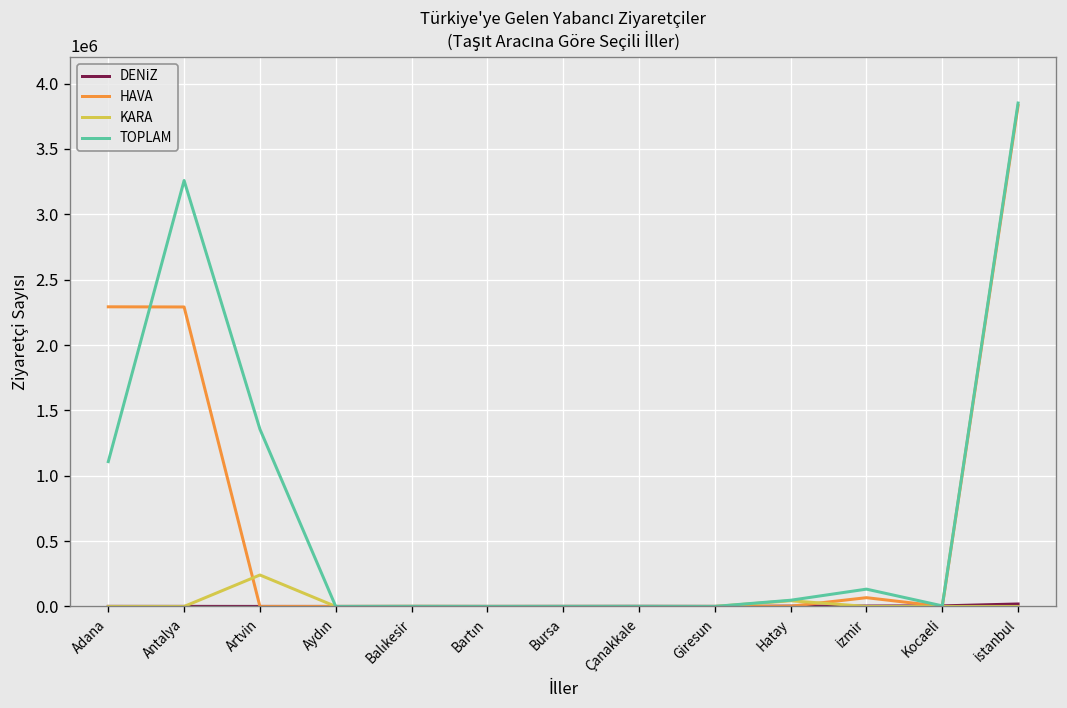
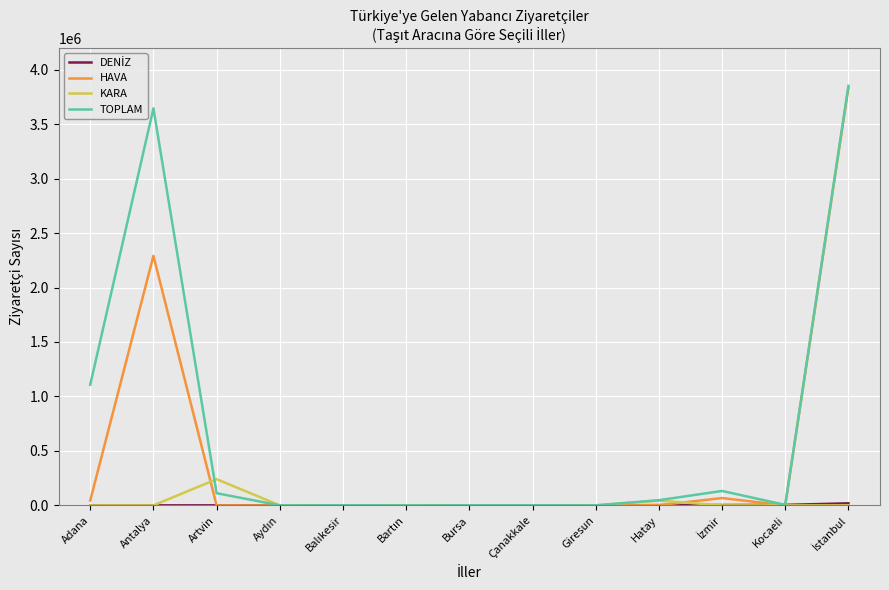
  {
    "HAVA": {
-     "Adana": 2290000,
+     "Adana": 40000,
      "Antalya": 2290000,
      "İzmir": 70000
    },
    "KARA": {
      "Artvin": 240000
    },
    "TOPLAM": {
      "Adana": 1110000,
-     "Antalya": 3260000,
-     "Artvin": 1360000,
+     "Antalya": 3640000,
+     "Artvin": 110000,
      "İzmir": 130000
    }
  }
